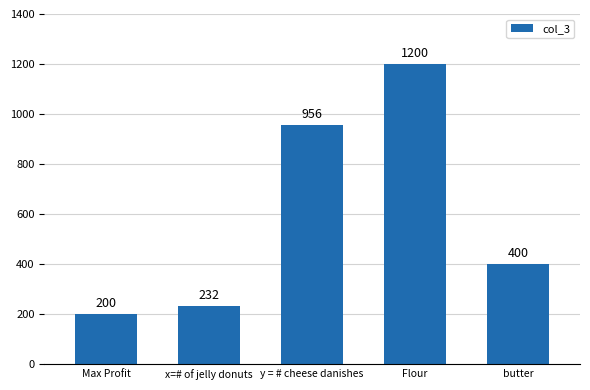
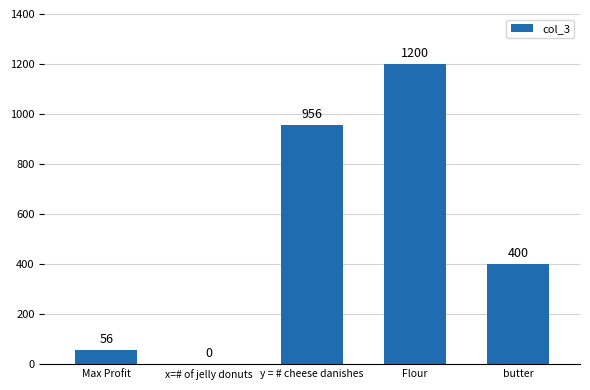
  {
-   "Max Profit": 200,
-   "x=# of jelly donuts": 232,
+   "Max Profit": 56,
+   "x=# of jelly donuts": 0,
    "y = # cheese danishes": 956,
    "Flour": 1200,
    "butter": 400
  }
